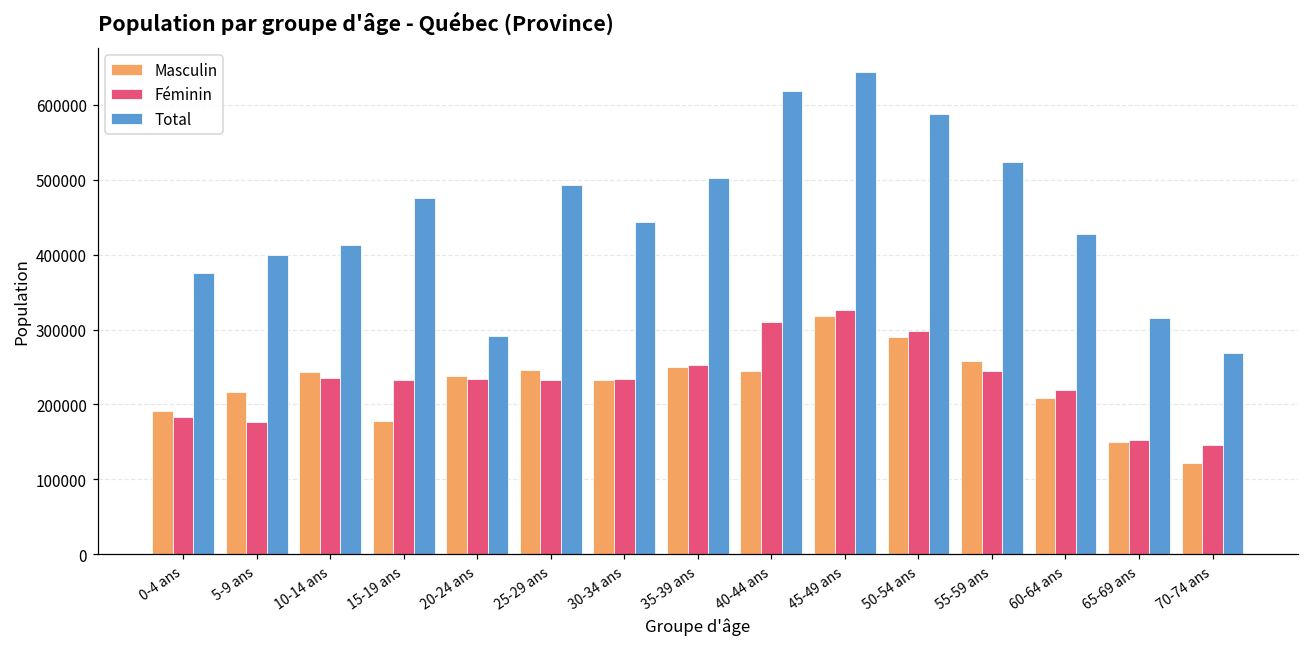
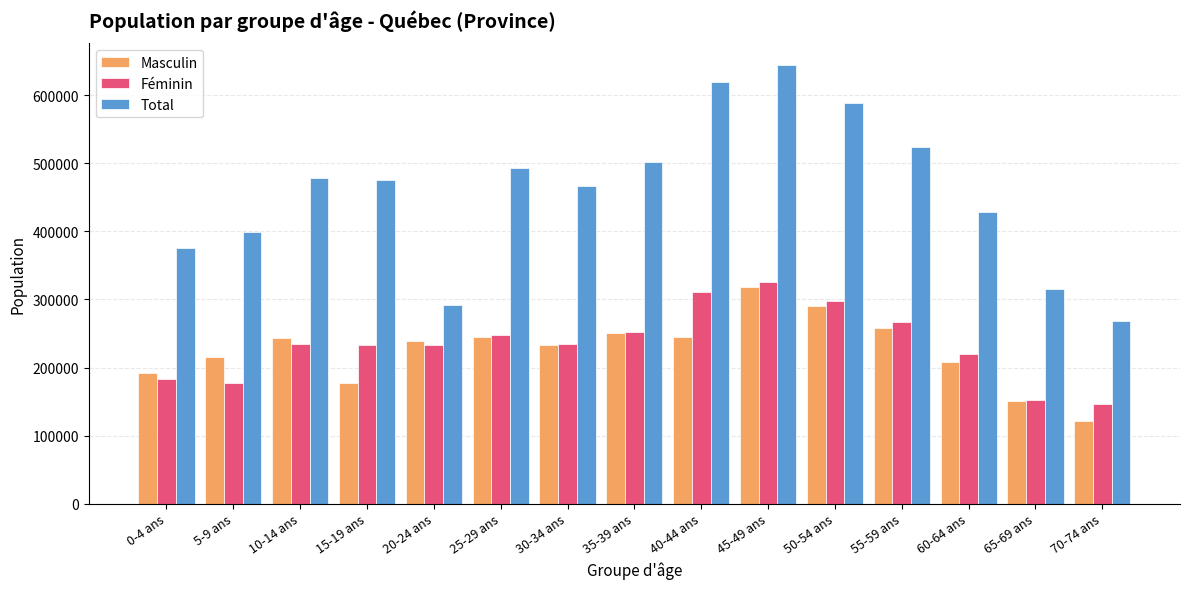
  {
    "Masculin": {
      "0-4 ans": 190000,
      "5-9 ans": 220000,
      "10-14 ans": 240000,
      "15-19 ans": 180000,
      "20-24 ans": 240000,
      "25-29 ans": 250000,
      "30-34 ans": 230000,
      "35-39 ans": 250000,
      "40-44 ans": 240000,
      "45-49 ans": 320000,
      "50-54 ans": 290000,
      "55-59 ans": 260000,
      "60-64 ans": 210000,
      "65-69 ans": 150000,
      "70-74 ans": 120000
    },
    "Féminin": {
      "0-4 ans": 180000,
      "5-9 ans": 180000,
      "10-14 ans": 230000,
      "15-19 ans": 230000,
      "20-24 ans": 230000,
-     "25-29 ans": 230000,
+     "25-29 ans": 250000,
      "30-34 ans": 230000,
      "35-39 ans": 250000,
      "40-44 ans": 310000,
      "45-49 ans": 330000,
      "50-54 ans": 300000,
-     "55-59 ans": 240000,
+     "55-59 ans": 270000,
      "60-64 ans": 220000,
      "65-69 ans": 150000,
      "70-74 ans": 150000
    },
    "Total": {
      "0-4 ans": 380000,
      "5-9 ans": 400000,
-     "10-14 ans": 410000,
+     "10-14 ans": 480000,
      "15-19 ans": 480000,
      "20-24 ans": 290000,
      "25-29 ans": 490000,
-     "30-34 ans": 440000,
+     "30-34 ans": 470000,
      "35-39 ans": 500000,
      "40-44 ans": 620000,
      "45-49 ans": 640000,
      "50-54 ans": 590000,
      "55-59 ans": 520000,
      "60-64 ans": 430000,
      "65-69 ans": 320000,
      "70-74 ans": 270000
    }
  }
